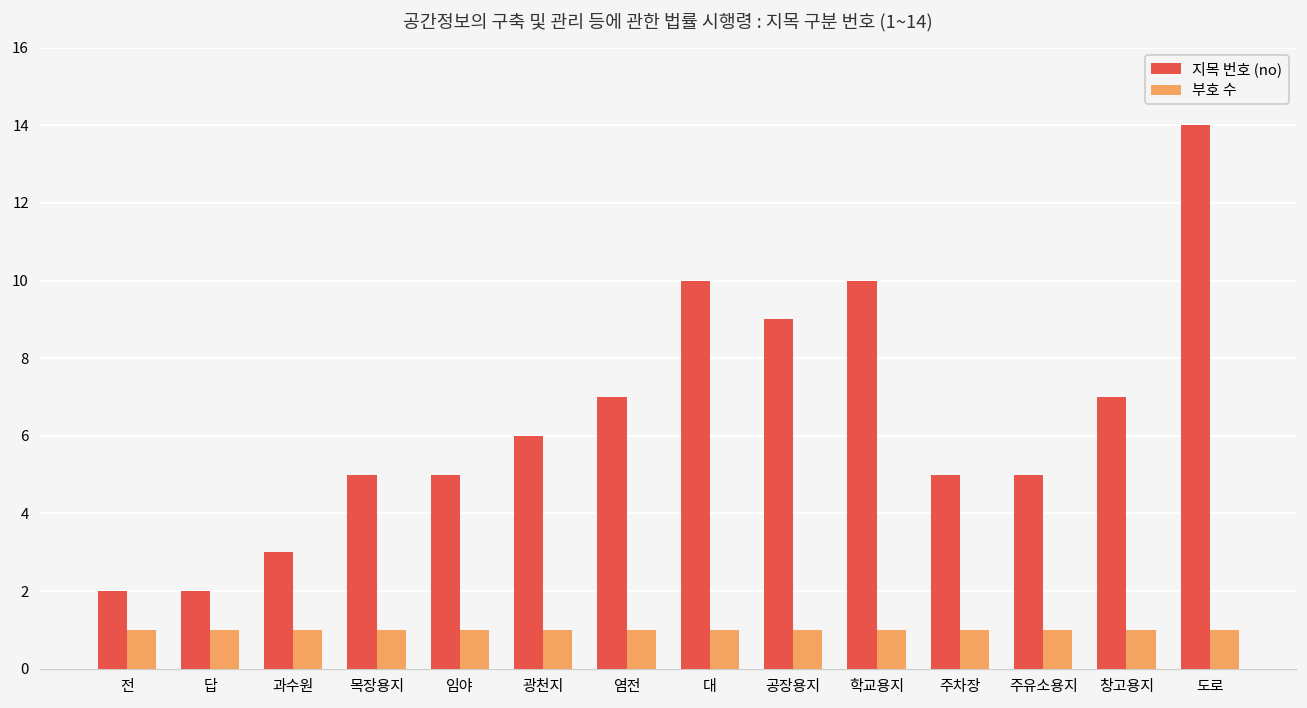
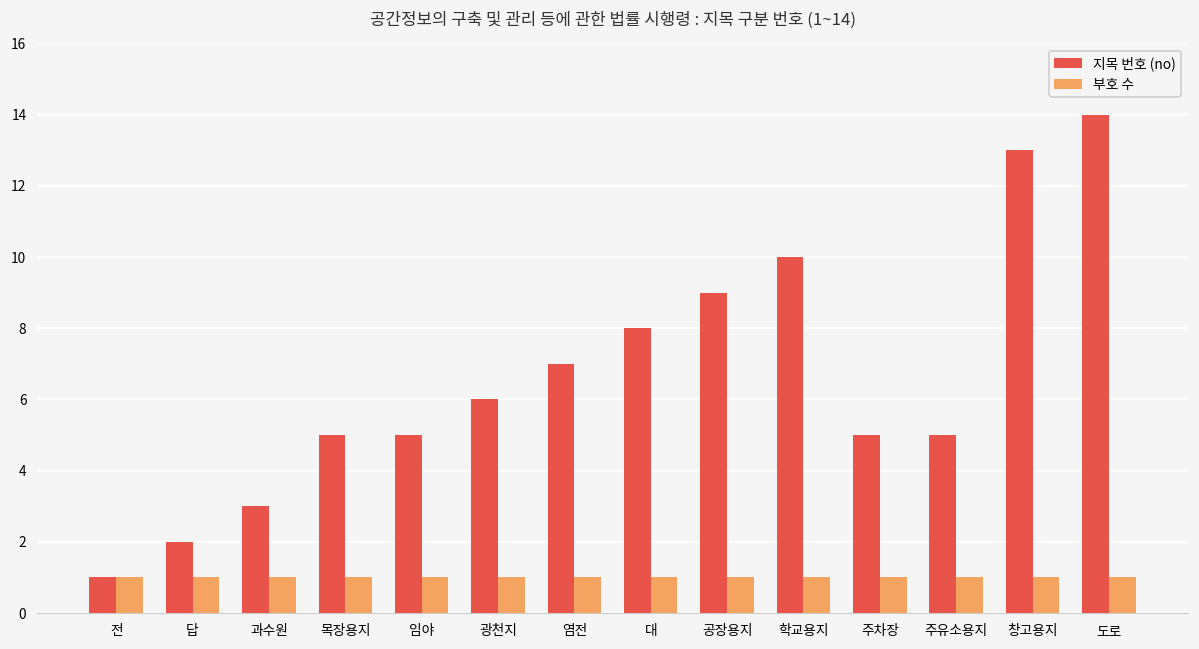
  {
    "지목 번호 (no)": {
-     "전": 2,
+     "전": 1,
      "답": 2,
      "과수원": 3,
      "목장용지": 5,
      "임야": 5,
      "광천지": 6,
      "염전": 7,
-     "대": 10,
+     "대": 8,
      "공장용지": 9,
      "학교용지": 10,
      "주차장": 5,
      "주유소용지": 5,
-     "창고용지": 7,
+     "창고용지": 13,
      "도로": 14
    },
    "부호 수": {
      "전": 1,
      "답": 1,
      "과수원": 1,
      "목장용지": 1,
      "임야": 1,
      "광천지": 1,
      "염전": 1,
      "대": 1,
      "공장용지": 1,
      "학교용지": 1,
      "주차장": 1,
      "주유소용지": 1,
      "창고용지": 1,
      "도로": 1
    }
  }
